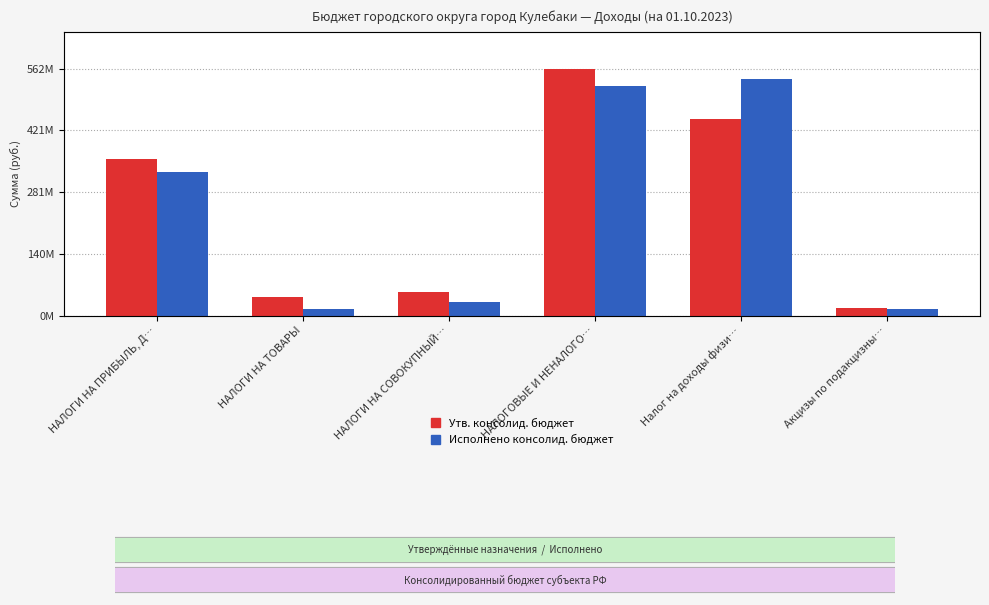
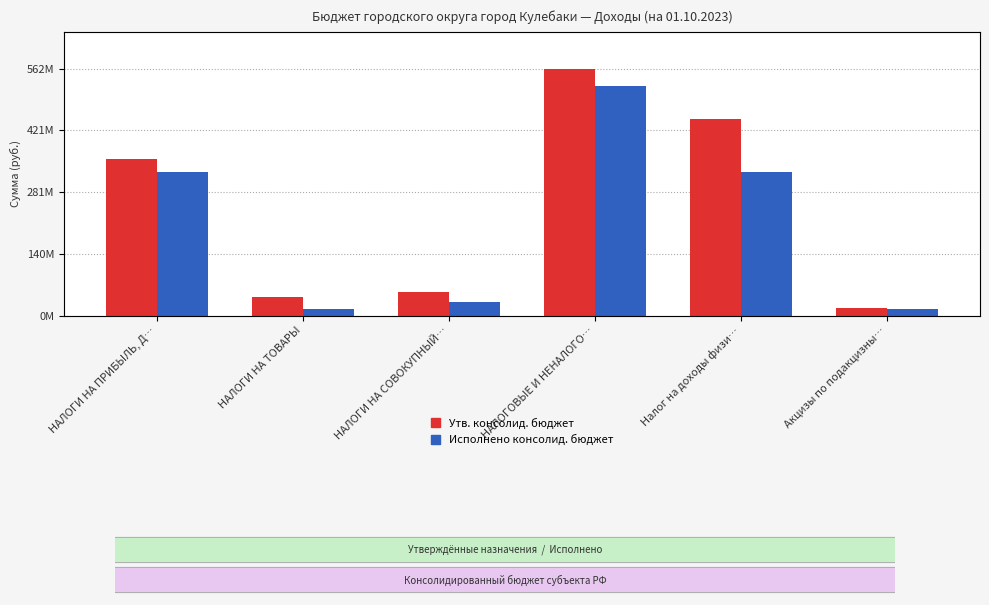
  {
    "Утв. консолид. бюджет": {
      "НАЛОГИ НА ПРИБЫЛЬ, Д…": 360000000,
      "НАЛОГИ НА ТОВАРЫ": 40000000,
      "НАЛОГИ НА СОВОКУПНЫЙ…": 50000000,
      "НАЛОГОВЫЕ И НЕНАЛОГО…": 560000000,
      "Налог на доходы физи…": 450000000,
      "Акцизы по подакцизны…": 20000000
    },
    "Исполнено консолид. бюджет": {
      "НАЛОГИ НА ПРИБЫЛЬ, Д…": 330000000,
      "НАЛОГИ НА ТОВАРЫ": 10000000,
      "НАЛОГИ НА СОВОКУПНЫЙ…": 30000000,
      "НАЛОГОВЫЕ И НЕНАЛОГО…": 520000000,
-     "Налог на доходы физи…": 540000000,
+     "Налог на доходы физи…": 330000000,
      "Акцизы по подакцизны…": 10000000
    }
  }
